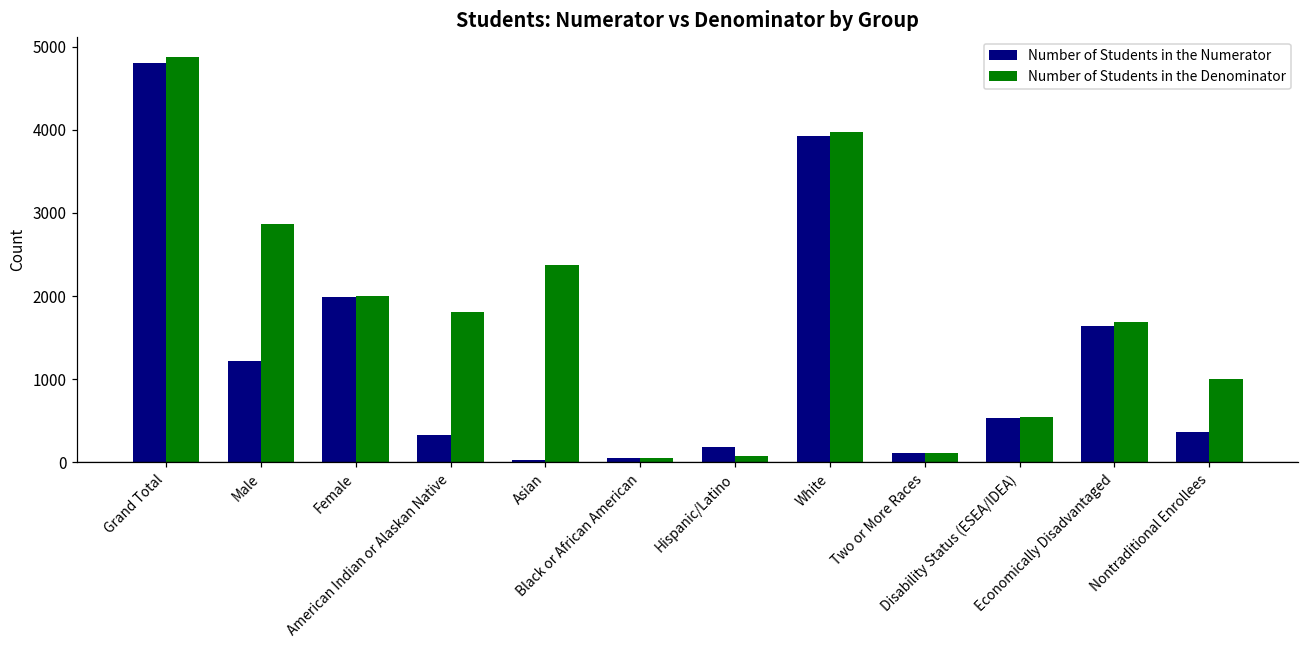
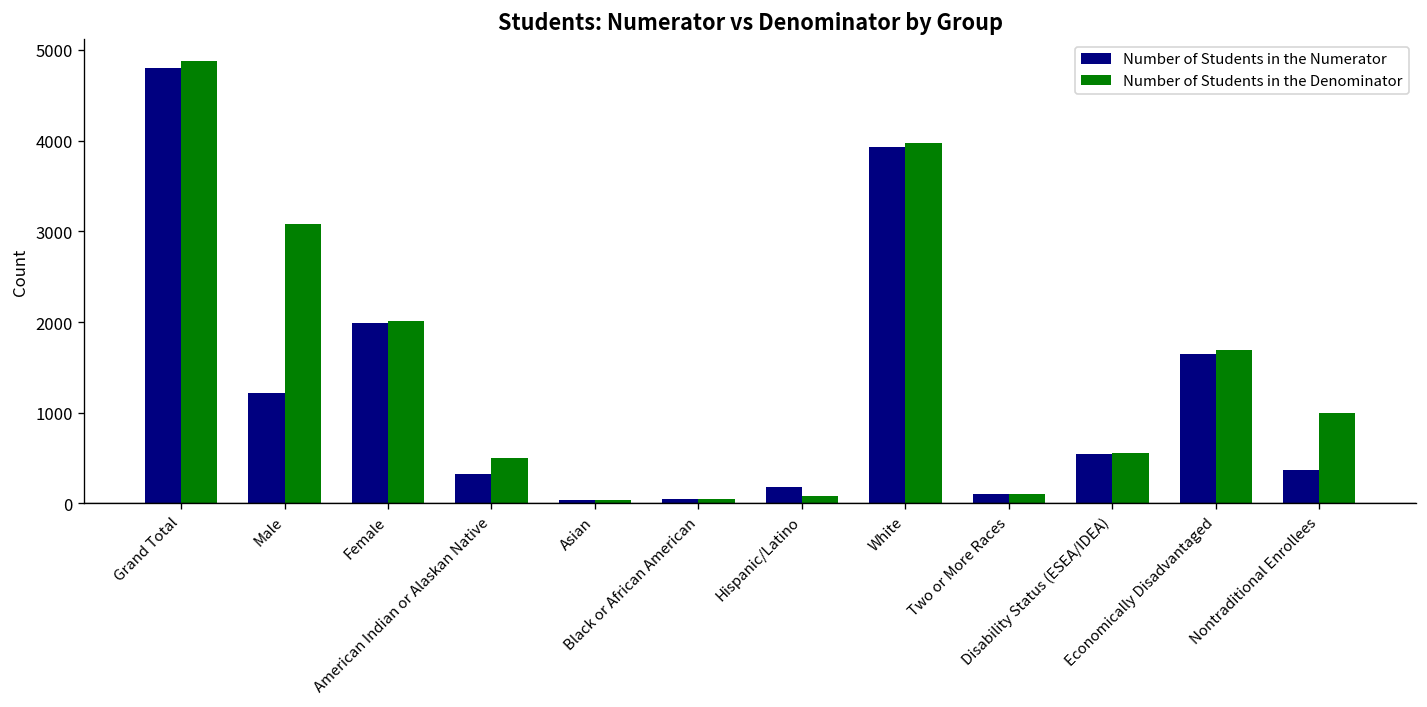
  {
    "Number of Students in the Numerator": {
      "Grand Total": 4800,
      "Male": 1200,
      "Female": 2000,
      "American Indian or Alaskan Native": 300,
      "Black or African American": 100,
      "Hispanic/Latino": 200,
      "White": 3900,
      "Two or More Races": 100,
      "Disability Status (ESEA/IDEA)": 500,
      "Economically Disadvantaged": 1600,
      "Nontraditional Enrollees": 400
    },
    "Number of Students in the Denominator": {
      "Grand Total": 4900,
-     "Male": 2900,
+     "Male": 3100,
      "Female": 2000,
-     "American Indian or Alaskan Native": 1800,
-     "Asian": 2400,
+     "American Indian or Alaskan Native": 500,
+     "Asian": 0,
      "Black or African American": 100,
      "Hispanic/Latino": 100,
      "White": 4000,
      "Two or More Races": 100,
      "Disability Status (ESEA/IDEA)": 600,
      "Economically Disadvantaged": 1700,
      "Nontraditional Enrollees": 1000
    }
  }
